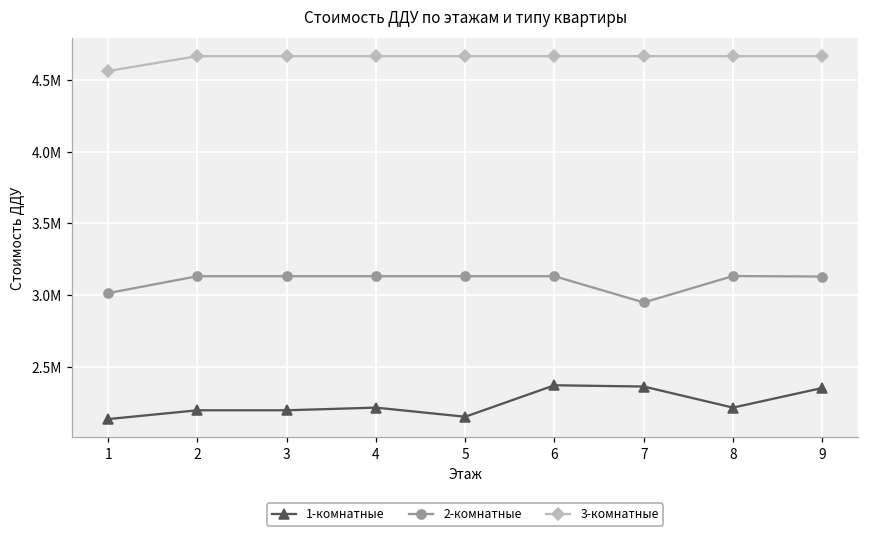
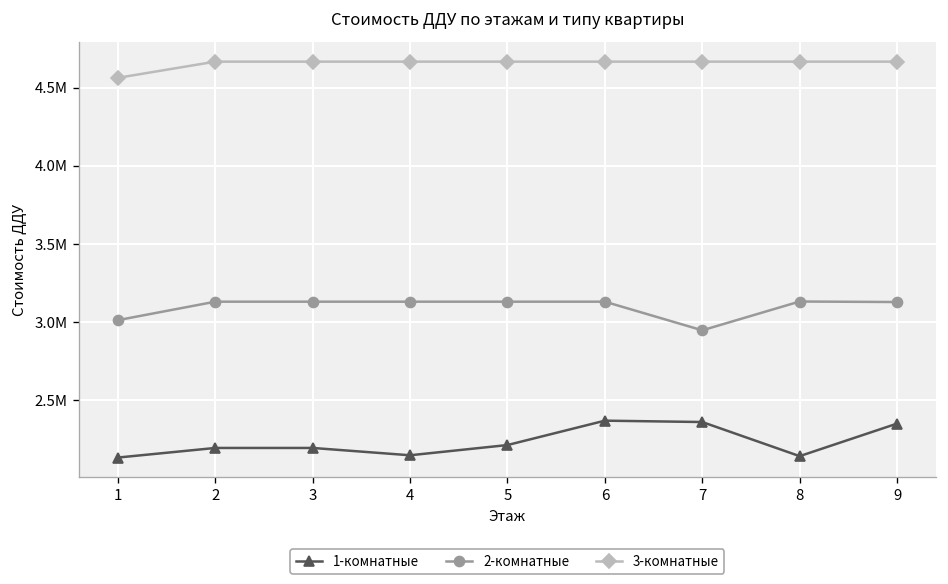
  {
    "1-комнатные": {
      "1": "2.13М",
      "2": "2.20М",
      "3": "2.20М",
-     "4": "2.21М",
-     "5": "2.15М",
+     "4": "2.15М",
+     "5": "2.21М",
      "6": "2.37М",
      "7": "2.36М",
-     "8": "2.21М",
+     "8": "2.14М",
      "9": "2.35М"
    }
  }
